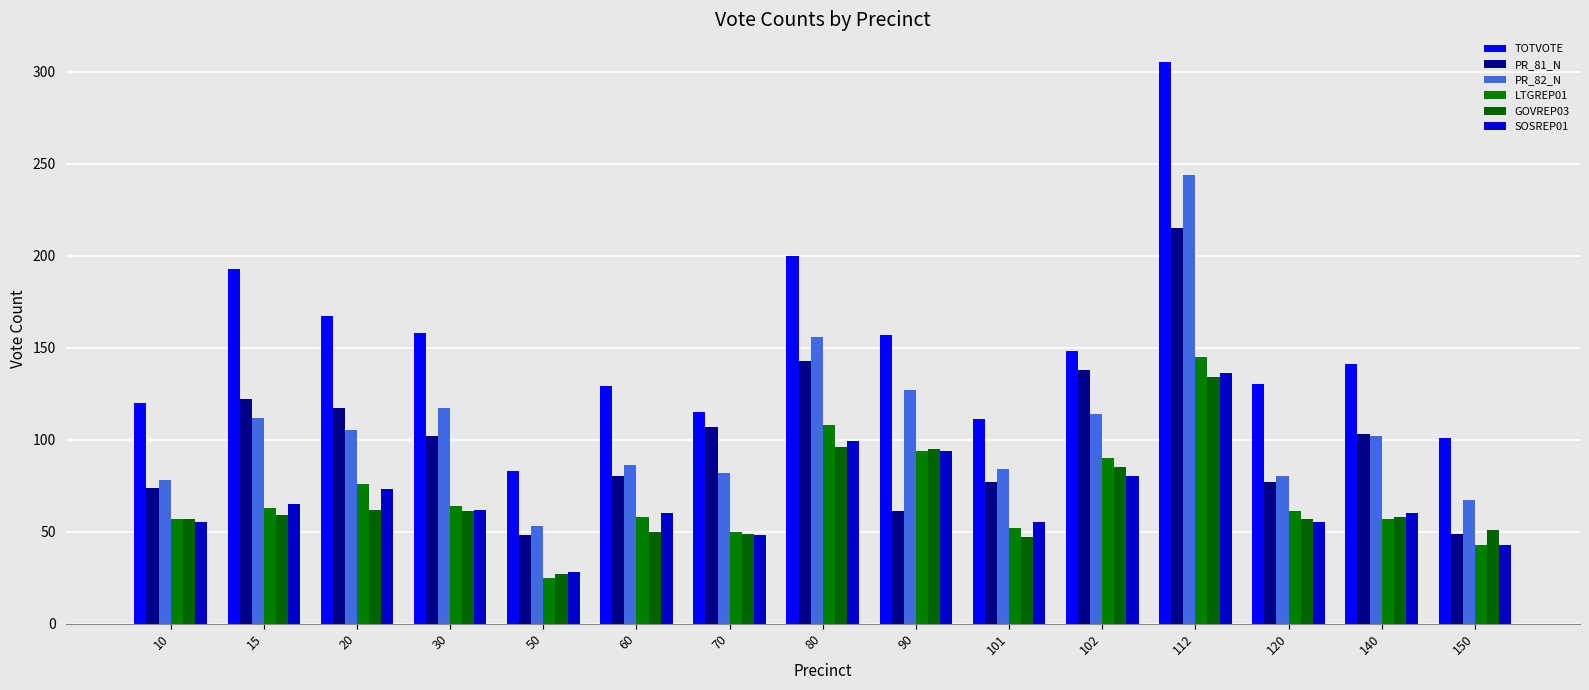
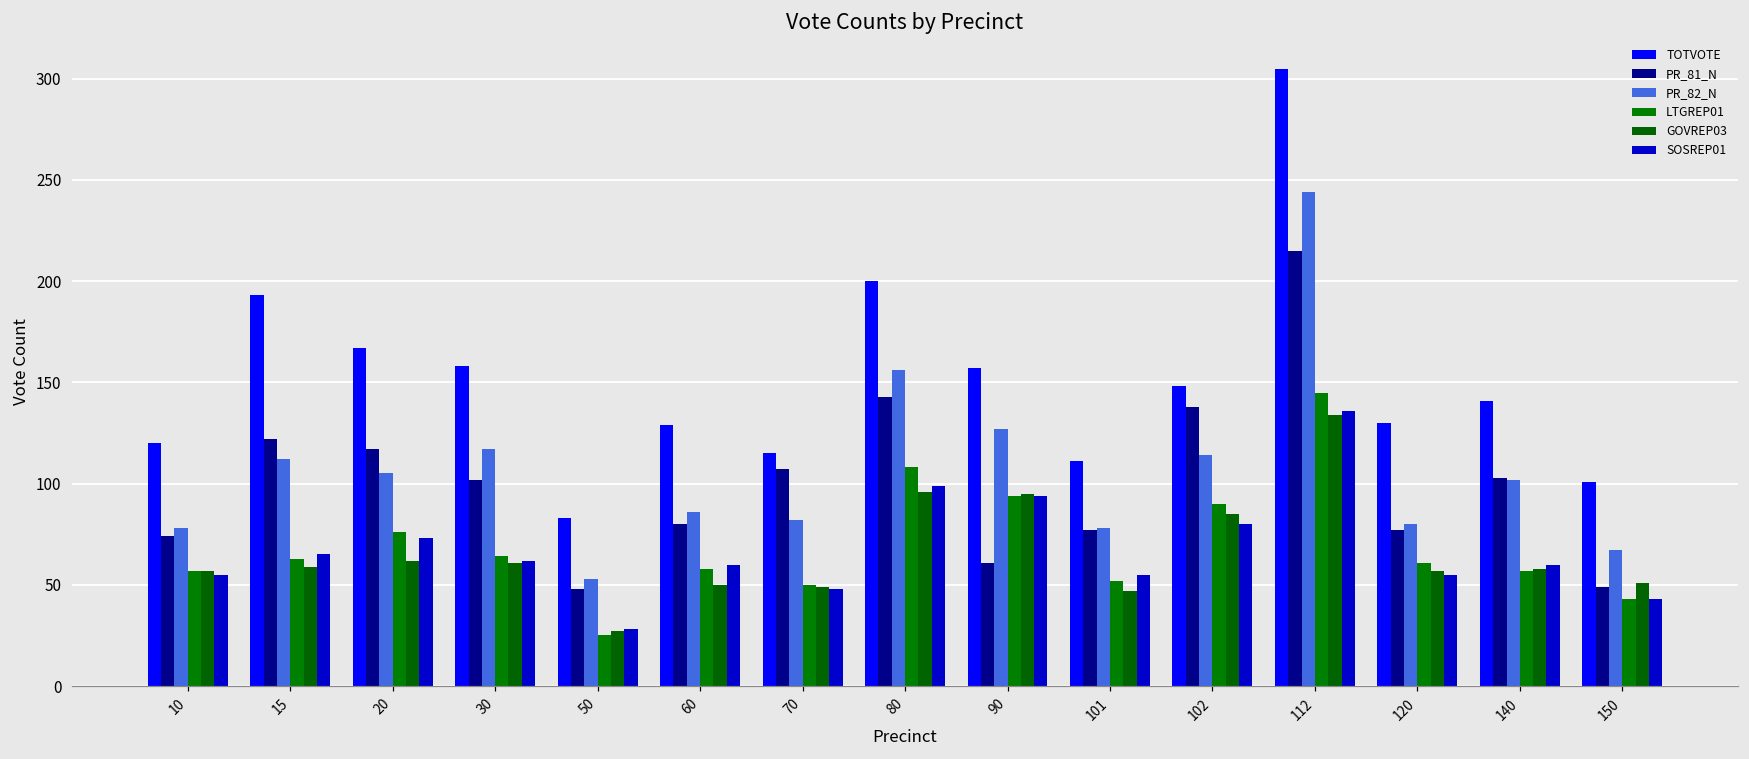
  {
    "PR_81_N": {
      "10": 74,
      "15": 122,
      "20": 117,
      "30": 102,
      "50": 48,
      "60": 80,
      "70": 107,
      "80": 143,
      "90": 61,
      "101": 77,
      "102": 138,
      "112": 215,
      "120": 77,
      "140": 103,
      "150": 49
    },
    "PR_82_N": {
      "10": 78,
      "15": 112,
      "20": 105,
      "30": 117,
      "50": 53,
      "60": 86,
      "70": 82,
      "80": 156,
      "90": 127,
-     "101": 84,
+     "101": 78,
      "102": 114,
      "112": 244,
      "120": 80,
      "140": 102,
      "150": 67
    }
  }
